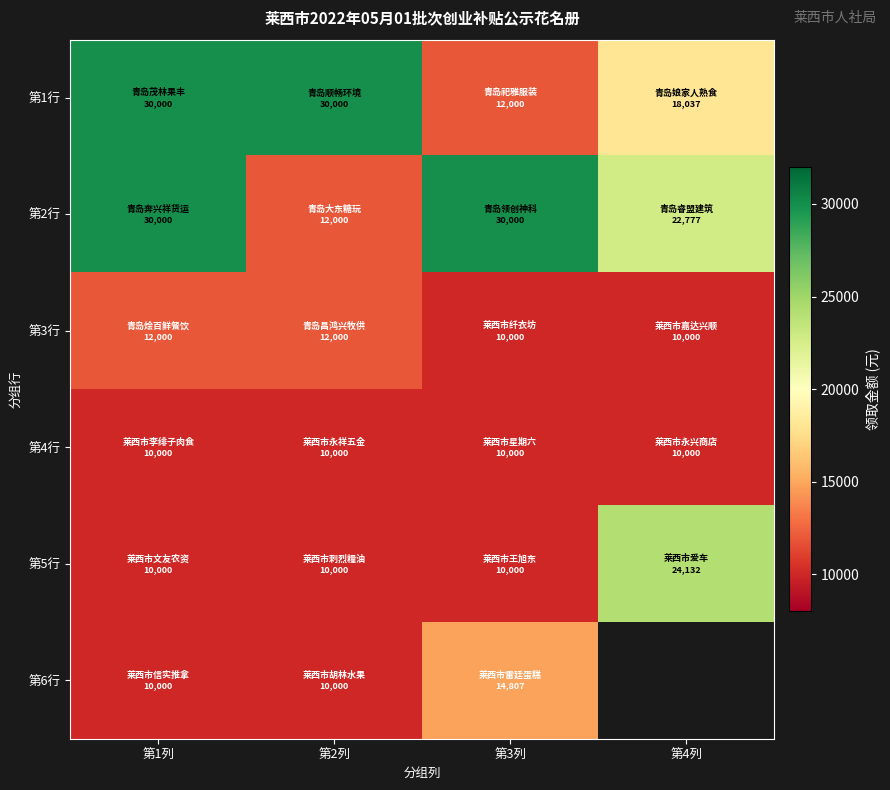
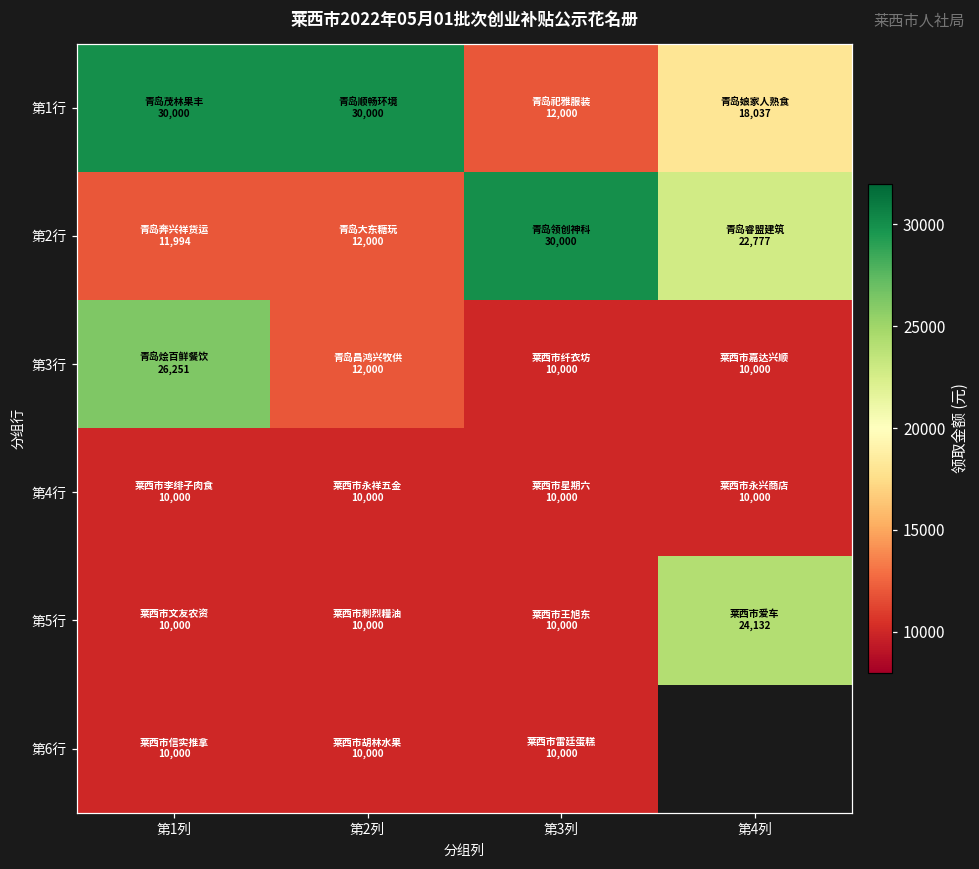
  {
    "第1行": {
      "第1列": "30,000",
      "第2列": "30,000",
      "第3列": "12,000",
      "第4列": "18,037"
    },
    "第2行": {
-     "第1列": "30,000",
+     "第1列": "11,994",
      "第2列": "12,000",
      "第3列": "30,000",
      "第4列": "22,777"
    },
    "第3行": {
-     "第1列": "12,000",
+     "第1列": "26,251",
      "第2列": "12,000",
      "第3列": "10,000",
      "第4列": "10,000"
    },
    "第4行": {
      "第1列": "10,000",
      "第2列": "10,000",
      "第3列": "10,000",
      "第4列": "10,000"
    },
    "第5行": {
      "第1列": "10,000",
      "第2列": "10,000",
      "第3列": "10,000",
      "第4列": "24,132"
    },
    "第6行": {
      "第1列": "10,000",
      "第2列": "10,000",
-     "第3列": "14,807"
+     "第3列": "10,000"
    }
  }
